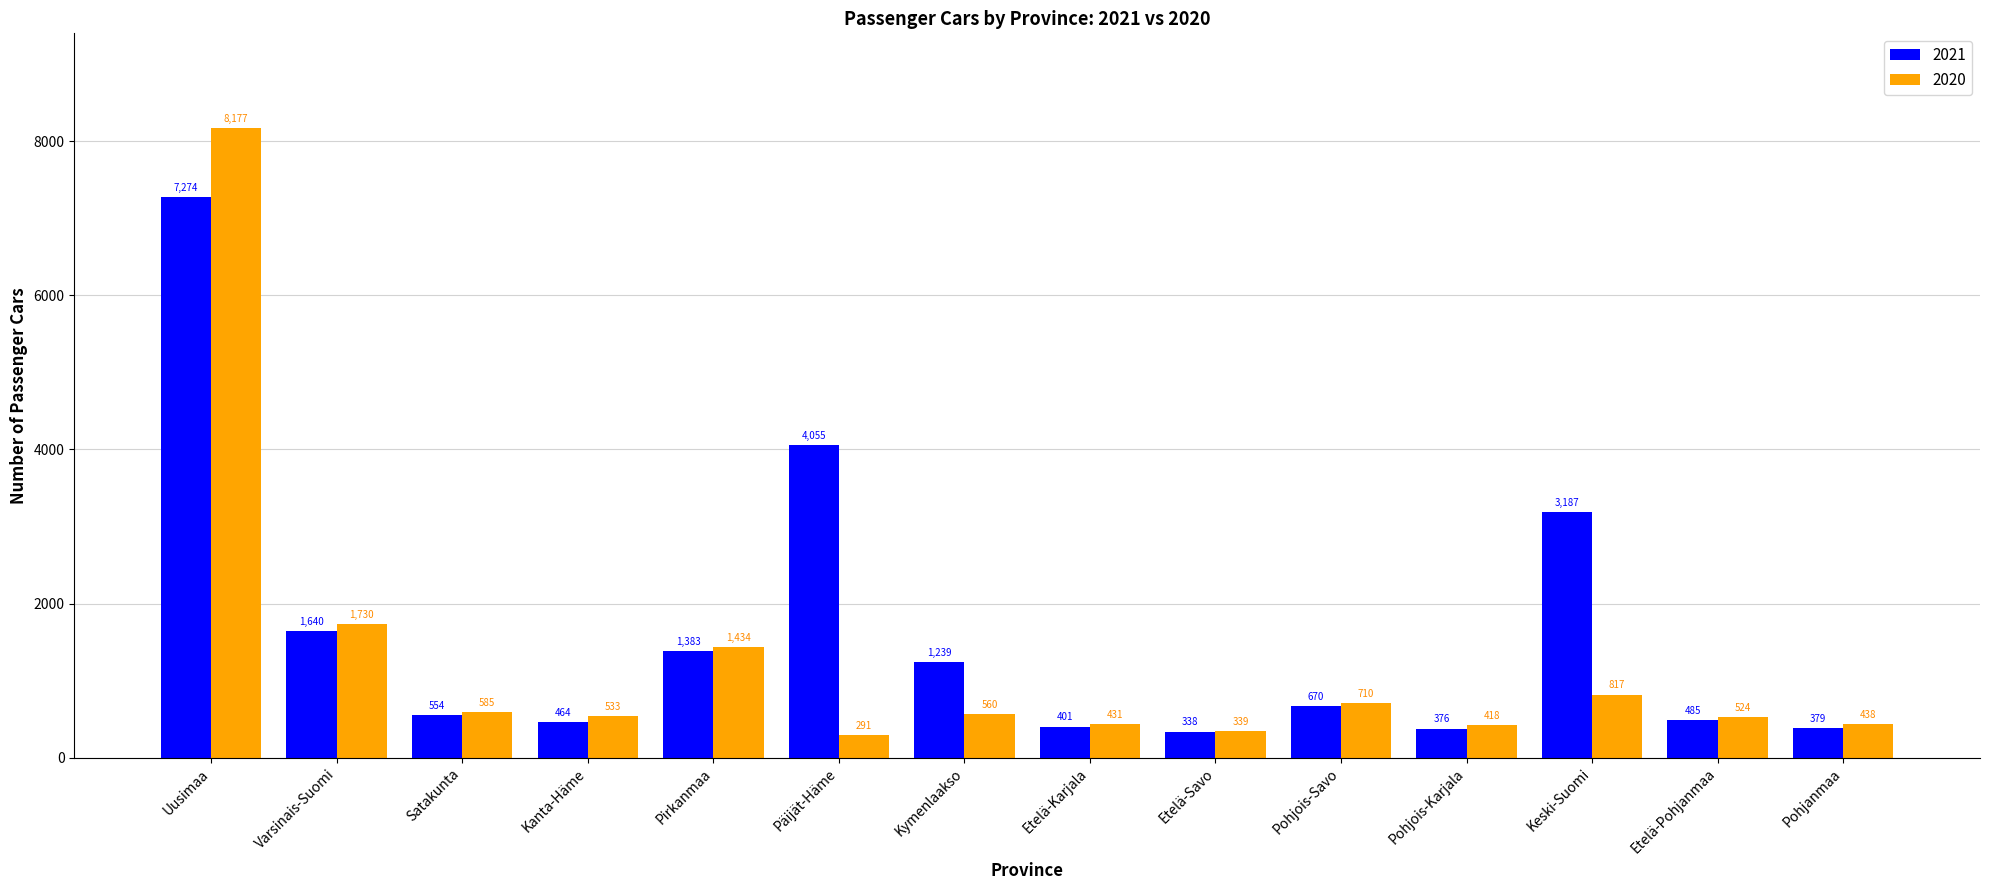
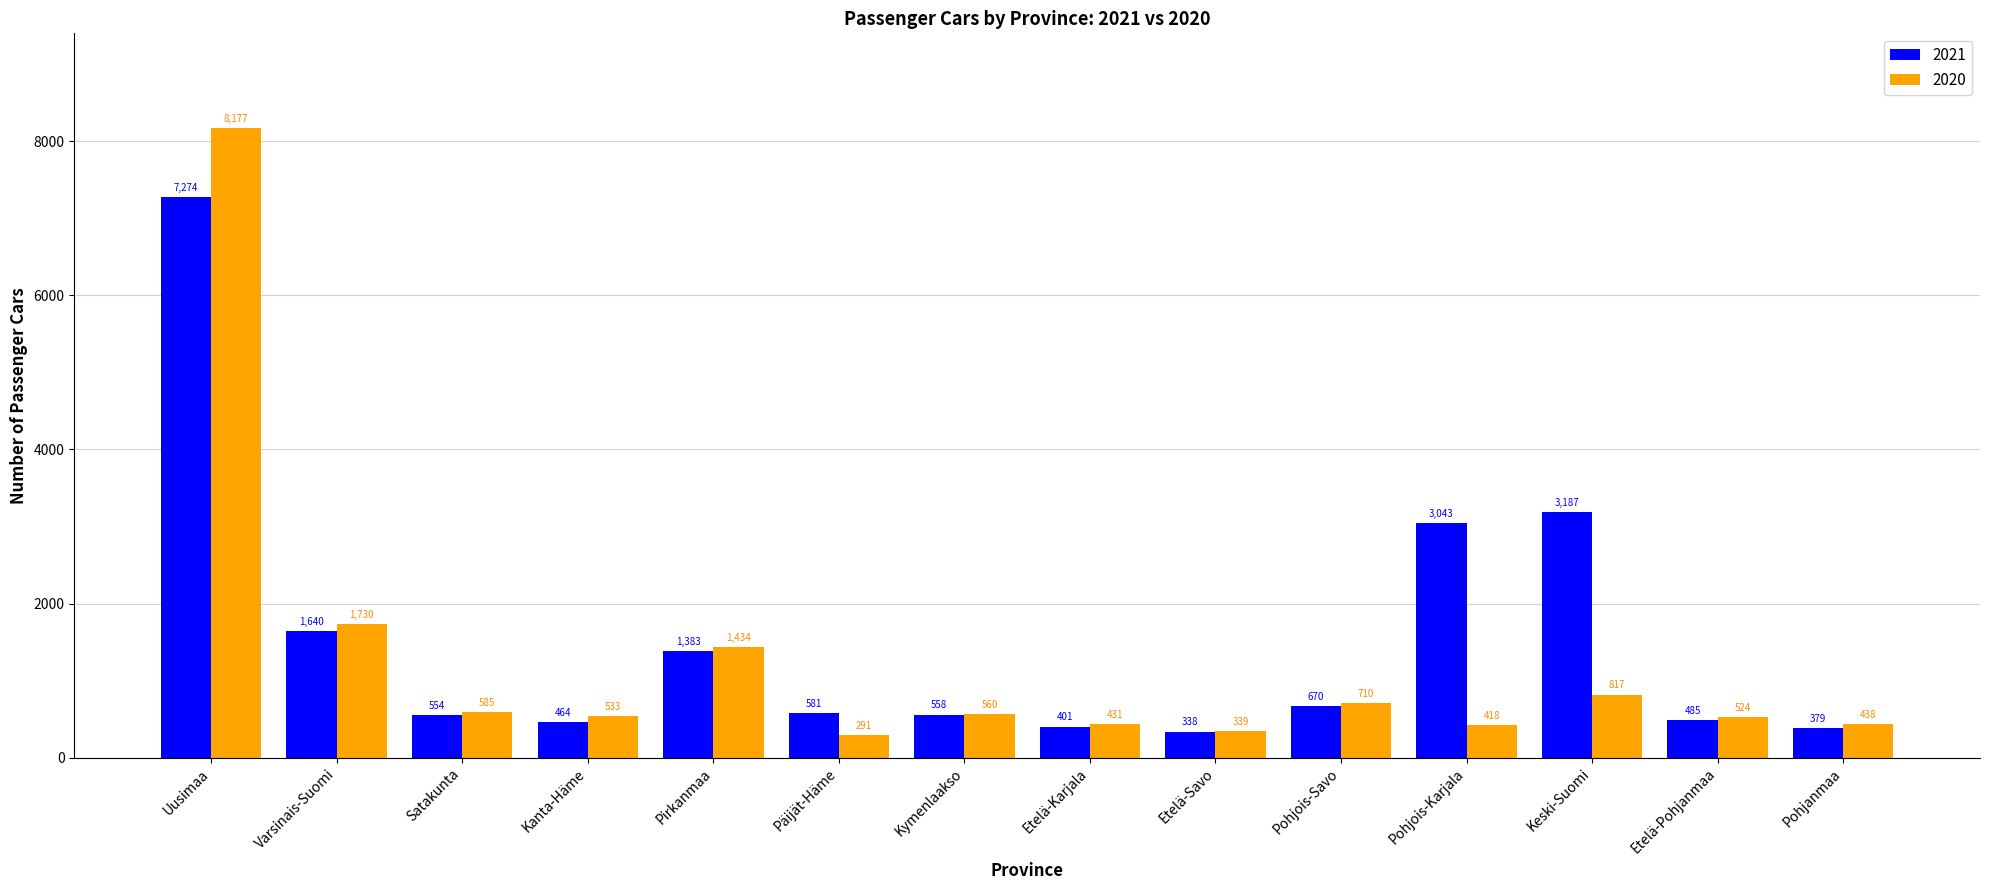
  {
    "2021": {
      "Uusimaa": "7,274",
      "Varsinais-Suomi": "1,640",
      "Satakunta": "554",
      "Kanta-Häme": "464",
      "Pirkanmaa": "1,383",
-     "Päijät-Häme": "4,055",
-     "Kymenlaakso": "1,239",
+     "Päijät-Häme": "581",
+     "Kymenlaakso": "558",
      "Etelä-Karjala": "401",
      "Etelä-Savo": "338",
      "Pohjois-Savo": "670",
-     "Pohjois-Karjala": "376",
+     "Pohjois-Karjala": "3,043",
      "Keski-Suomi": "3,187",
      "Etelä-Pohjanmaa": "485",
      "Pohjanmaa": "379"
    },
    "2020": {
      "Uusimaa": "8,177",
      "Varsinais-Suomi": "1,730",
      "Satakunta": "585",
      "Kanta-Häme": "533",
      "Pirkanmaa": "1,434",
      "Päijät-Häme": "291",
      "Kymenlaakso": "560",
      "Etelä-Karjala": "431",
      "Etelä-Savo": "339",
      "Pohjois-Savo": "710",
      "Pohjois-Karjala": "418",
      "Keski-Suomi": "817",
      "Etelä-Pohjanmaa": "524",
      "Pohjanmaa": "438"
    }
  }
